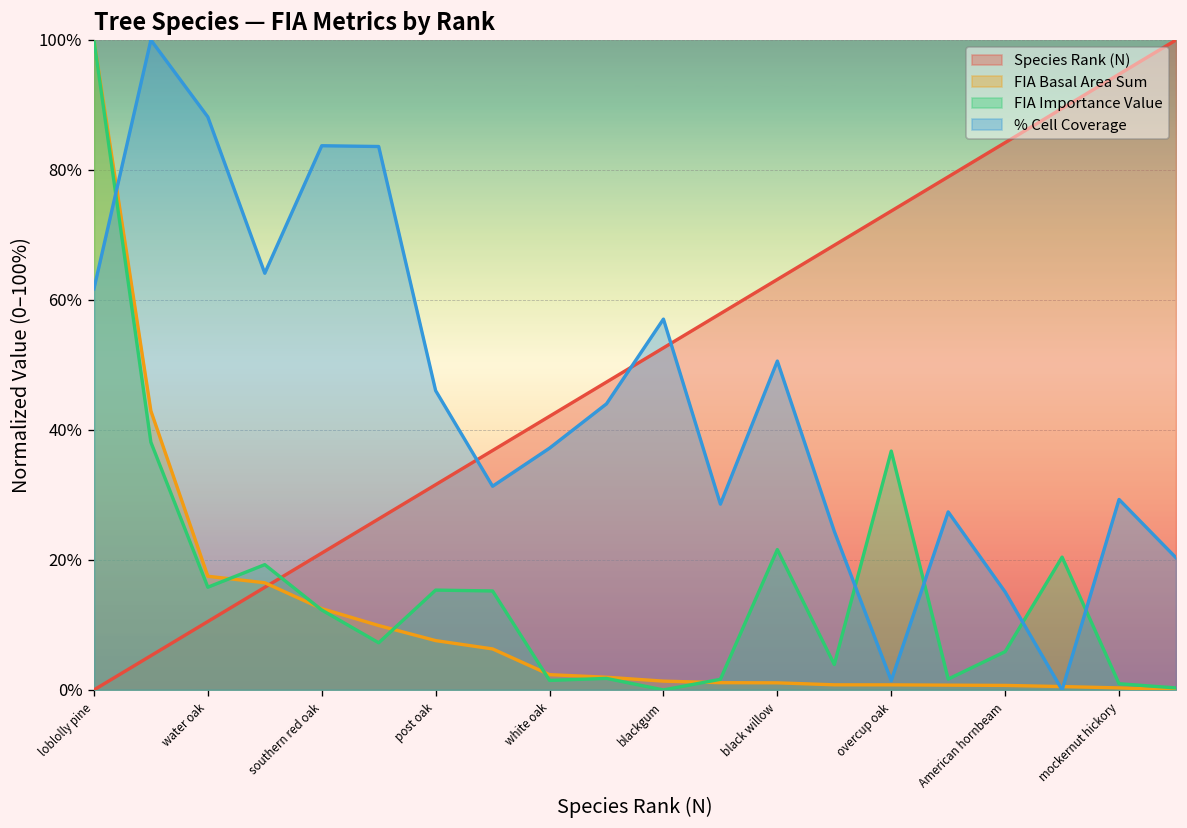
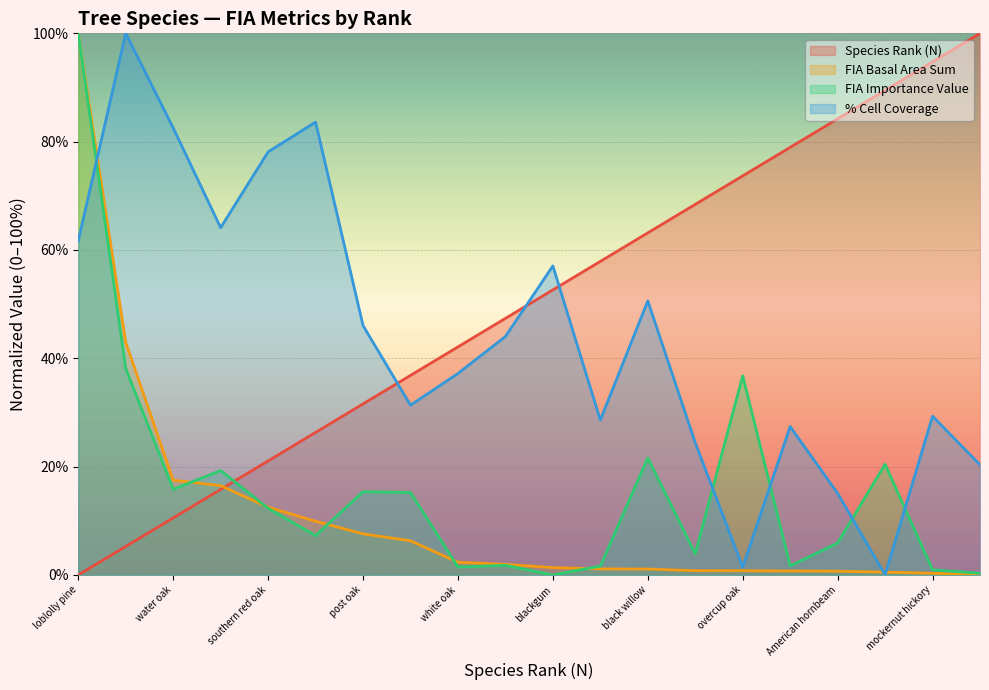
  {
    "FIA Importance Value": {
      "water oak": "16%",
      "post oak": "15%",
      "white oak": "1%",
      "blackgum": "0%",
      "black willow": "22%",
      "overcup oak": "37%",
      "American hornbeam": "6%",
      "mockernut hickory": "1%"
    },
    "% Cell Coverage": {
      "loblolly pine": "62%",
-     "water oak": "88%",
-     "southern red oak": "84%",
+     "water oak": "83%",
+     "southern red oak": "78%",
      "post oak": "46%",
      "white oak": "37%",
      "blackgum": "57%",
      "black willow": "51%",
      "overcup oak": "1%",
      "American hornbeam": "15%",
      "mockernut hickory": "29%"
    }
  }
